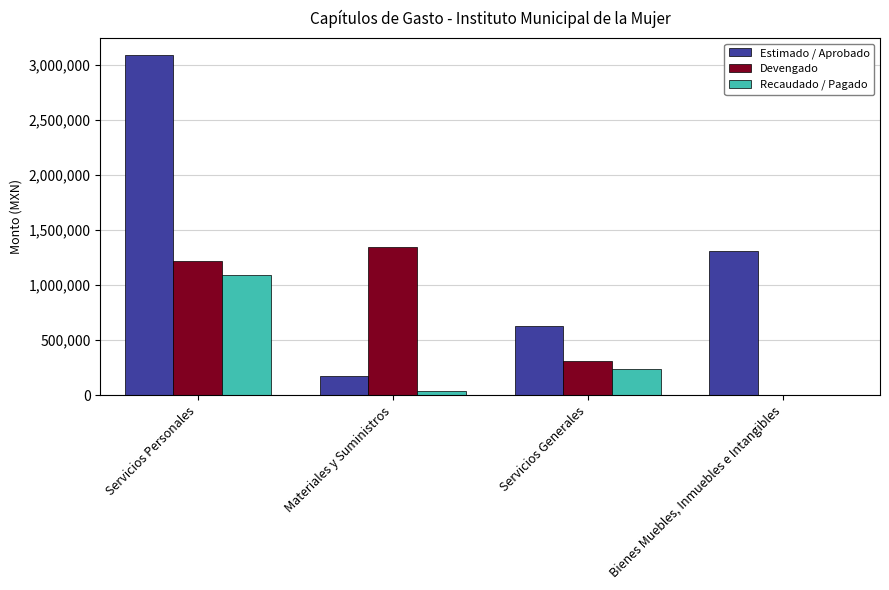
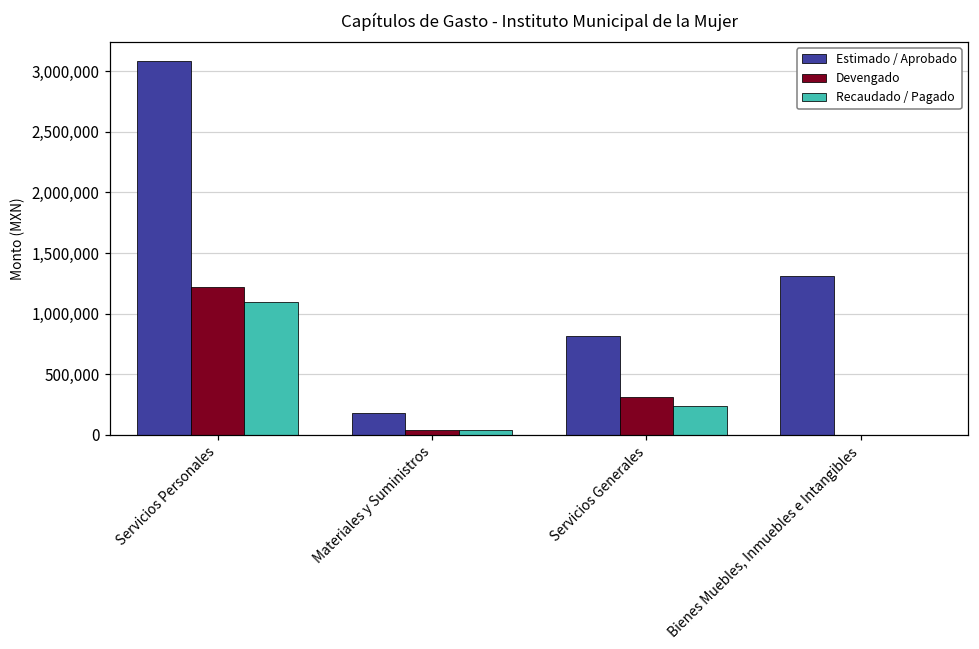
  {
    "Estimado / Aprobado": {
      "Servicios Personales": "3,090,000",
      "Materiales y Suministros": "180,000",
-     "Servicios Generales": "620,000",
+     "Servicios Generales": "820,000",
      "Bienes Muebles, Inmuebles e Intangibles": "1,310,000"
    },
    "Devengado": {
      "Servicios Personales": "1,220,000",
-     "Materiales y Suministros": "1,340,000",
+     "Materiales y Suministros": "40,000",
      "Servicios Generales": "310,000",
      "Bienes Muebles, Inmuebles e Intangibles": "0"
    },
    "Recaudado / Pagado": {
      "Servicios Personales": "1,090,000",
      "Materiales y Suministros": "40,000",
      "Servicios Generales": "230,000",
      "Bienes Muebles, Inmuebles e Intangibles": "0"
    }
  }
